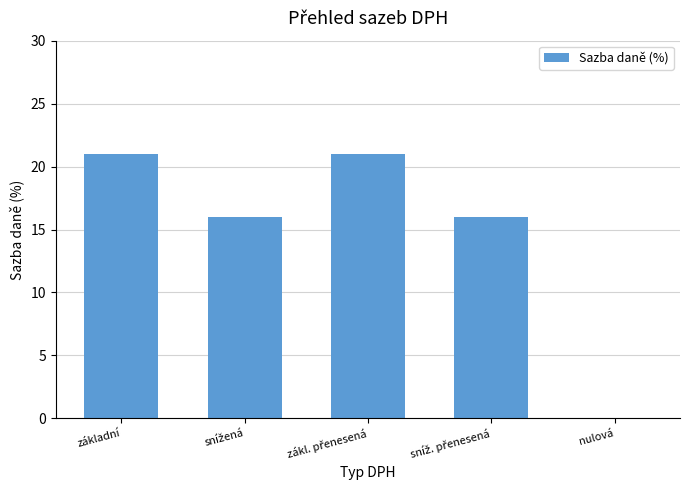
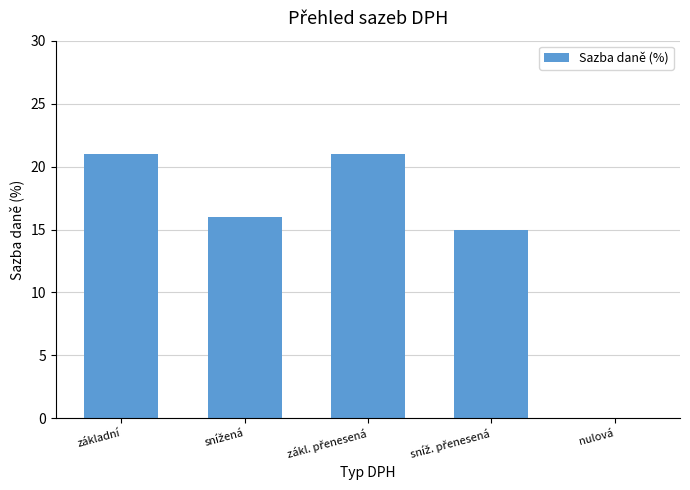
  {
    "základní": 21.0,
    "snížená": 16.0,
    "zákl. přenesená": 21.0,
-   "sníž. přenesená": 16.0,
+   "sníž. přenesená": 15.0,
    "nulová": 0.0
  }
